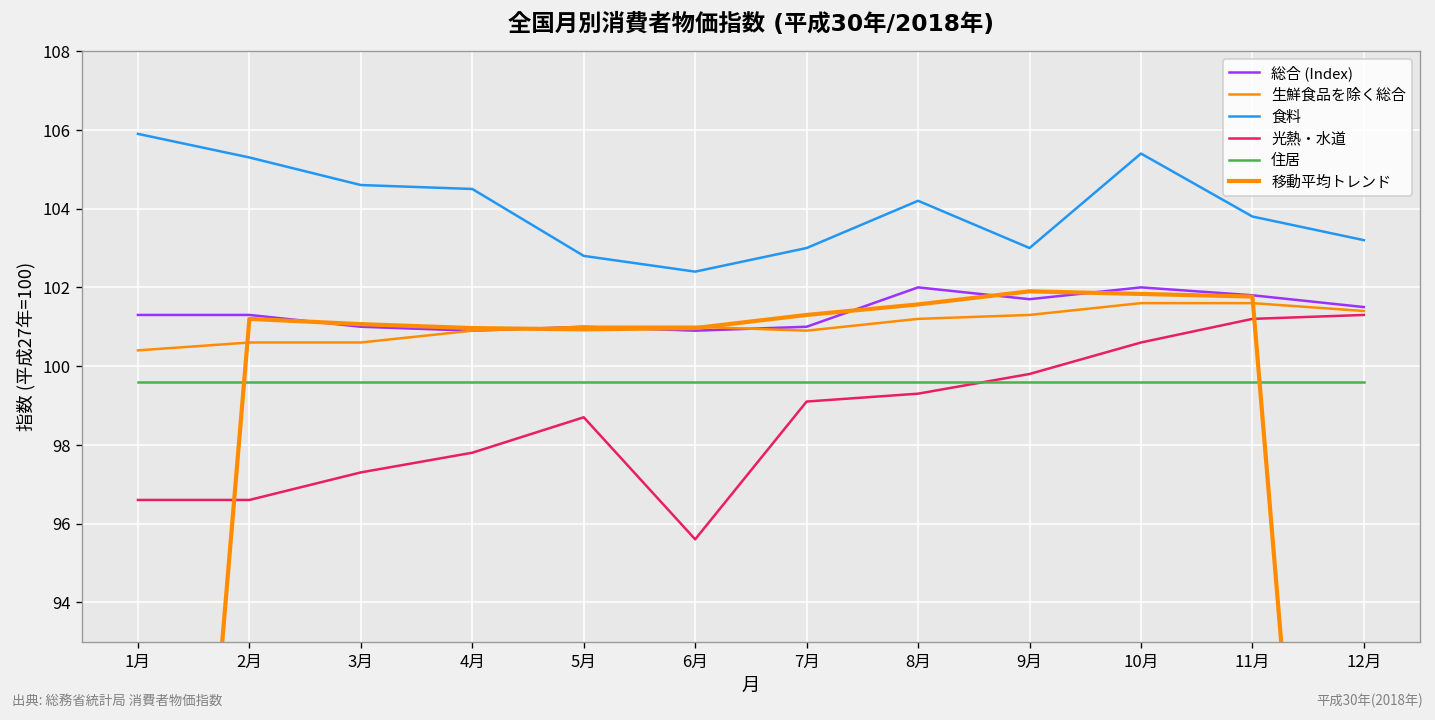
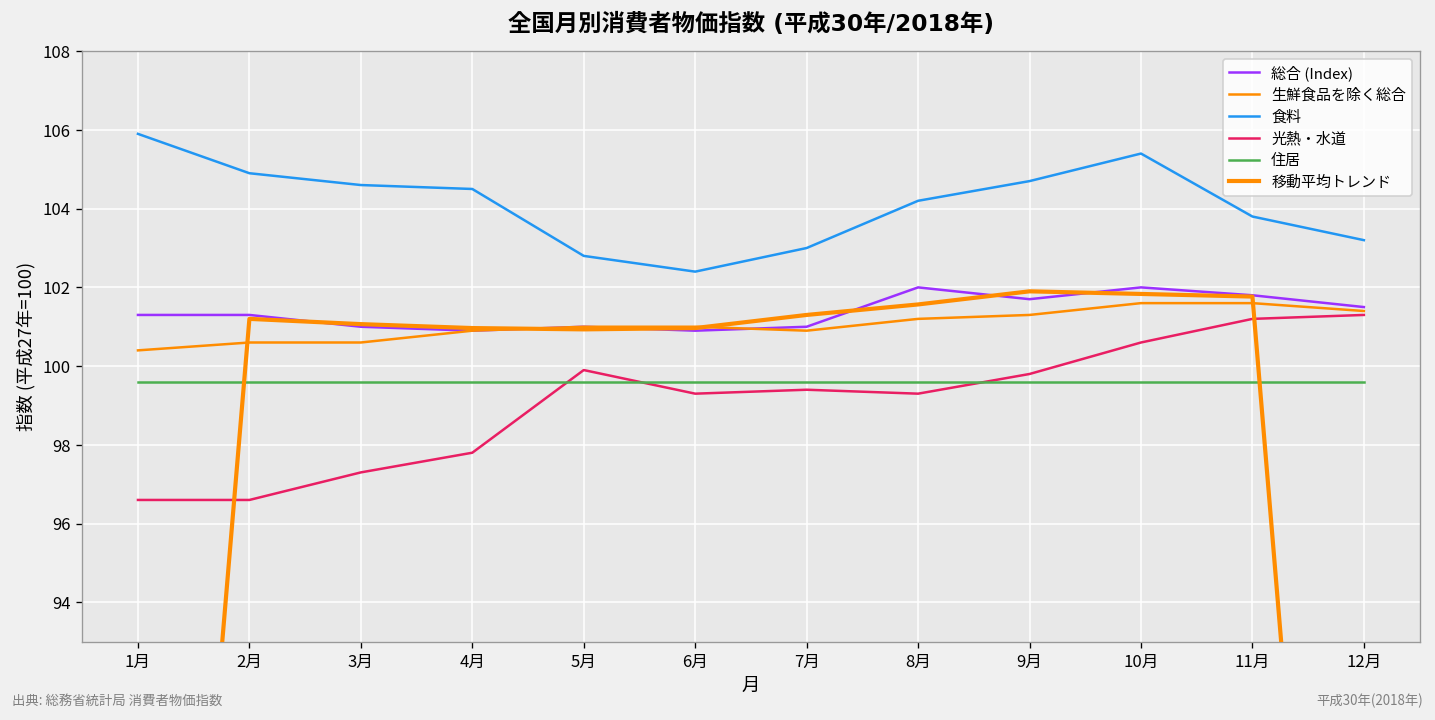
  {
    "総合 (Index)": {
      "1月": 101.3,
      "2月": 101.3,
      "7月": 101.0,
      "8月": 102.0,
      "9月": 101.7,
      "10月": 102.0,
      "12月": 101.5
    },
    "食料": {
      "1月": 105.9,
-     "2月": 105.3,
+     "2月": 104.9,
      "3月": 104.6,
      "4月": 104.5,
      "5月": 102.8,
      "6月": 102.4,
      "7月": 103.0,
      "8月": 104.2,
-     "9月": 103.0,
+     "9月": 104.7,
      "10月": 105.4,
      "11月": 103.8,
      "12月": 103.2
    },
    "光熱・水道": {
      "1月": 96.6,
      "2月": 96.6,
      "3月": 97.3,
      "4月": 97.8,
-     "5月": 98.7,
-     "6月": 95.6,
-     "7月": 99.1,
+     "5月": 99.9,
+     "6月": 99.3,
+     "7月": 99.4,
      "8月": 99.3,
      "9月": 99.8,
      "10月": 100.6,
      "11月": 101.2,
      "12月": 101.3
    },
    "住居": {
      "1月": 99.6,
      "2月": 99.6,
      "3月": 99.6,
      "4月": 99.6,
      "5月": 99.6,
      "6月": 99.6,
      "7月": 99.6,
      "8月": 99.6,
      "9月": 99.6,
      "10月": 99.6,
      "11月": 99.6,
      "12月": 99.6
    }
  }
